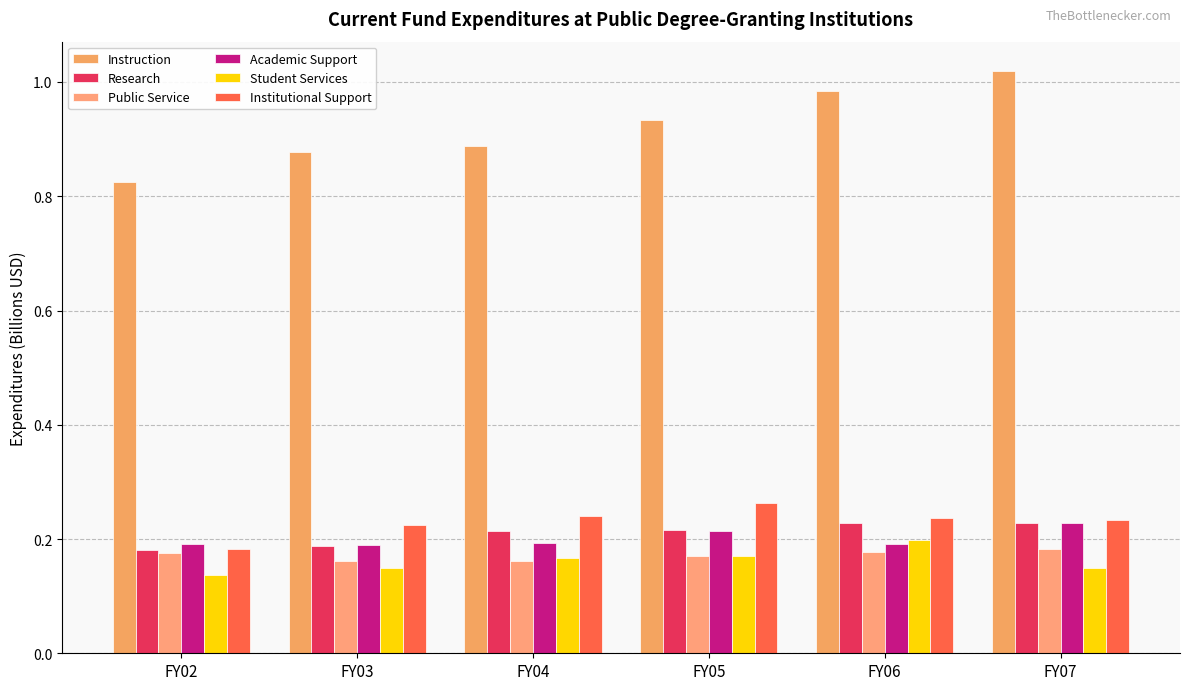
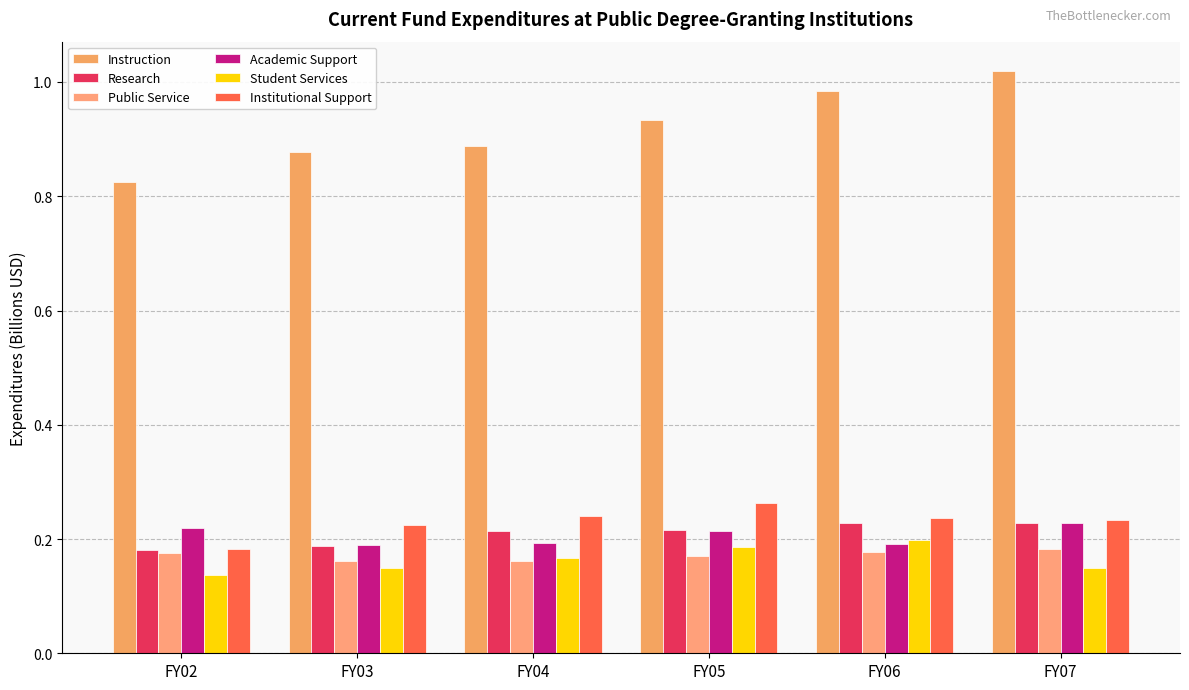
  {
    "Academic Support": {
-     "FY02": 0.19,
+     "FY02": 0.22,
      "FY03": 0.19,
      "FY04": 0.19,
      "FY05": 0.21,
      "FY06": 0.19,
      "FY07": 0.23
    },
    "Student Services": {
      "FY02": 0.14,
      "FY03": 0.15,
      "FY04": 0.17,
-     "FY05": 0.17,
+     "FY05": 0.19,
      "FY06": 0.20,
      "FY07": 0.15
    }
  }
